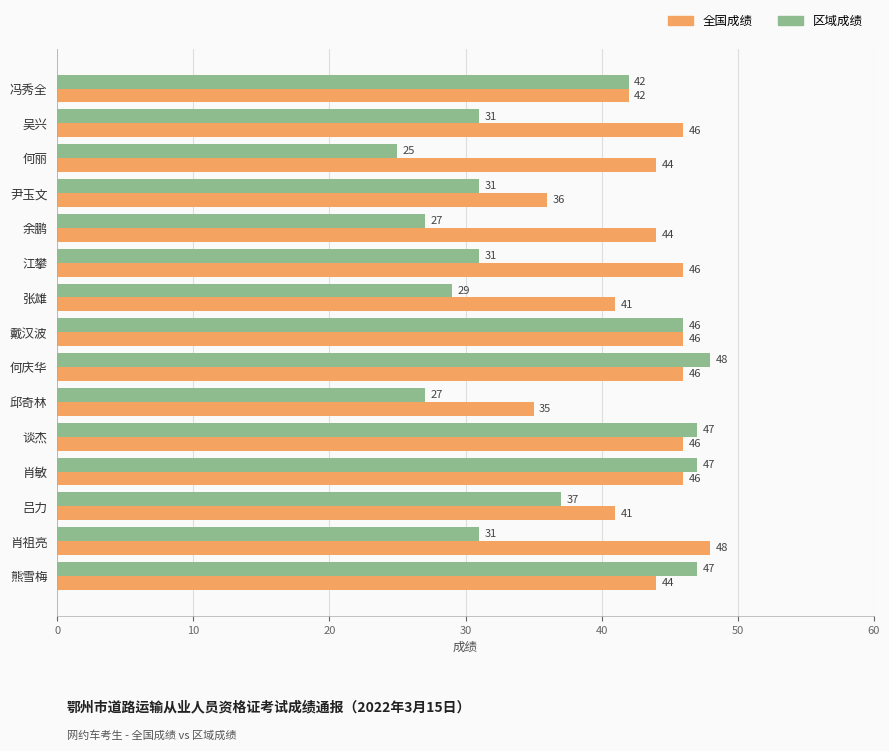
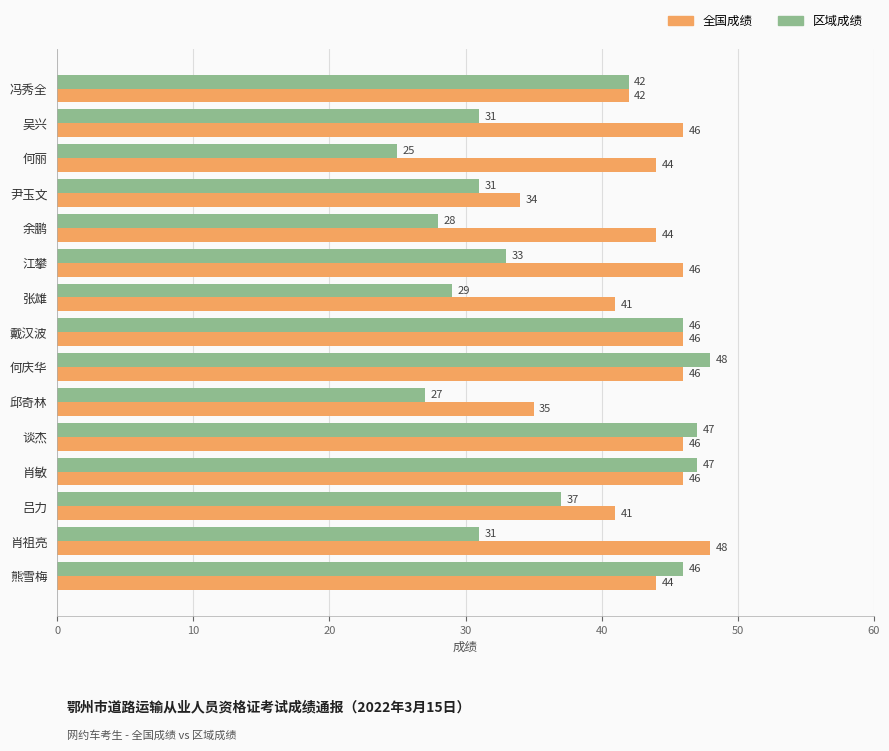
  {
    "全国成绩": {
      "冯秀全": 42,
      "吴兴": 46,
      "何丽": 44,
-     "尹玉文": 36,
+     "尹玉文": 34,
      "余鹏": 44,
      "江攀": 46,
      "张雄": 41,
      "戴汉波": 46,
      "何庆华": 46,
      "邱奇林": 35,
      "谈杰": 46,
      "肖敏": 46,
      "吕力": 41,
      "肖祖亮": 48,
      "熊雪梅": 44
    },
    "区域成绩": {
      "冯秀全": 42,
      "吴兴": 31,
      "何丽": 25,
      "尹玉文": 31,
-     "余鹏": 27,
-     "江攀": 31,
+     "余鹏": 28,
+     "江攀": 33,
      "张雄": 29,
      "戴汉波": 46,
      "何庆华": 48,
      "邱奇林": 27,
      "谈杰": 47,
      "肖敏": 47,
      "吕力": 37,
      "肖祖亮": 31,
-     "熊雪梅": 47
+     "熊雪梅": 46
    }
  }
